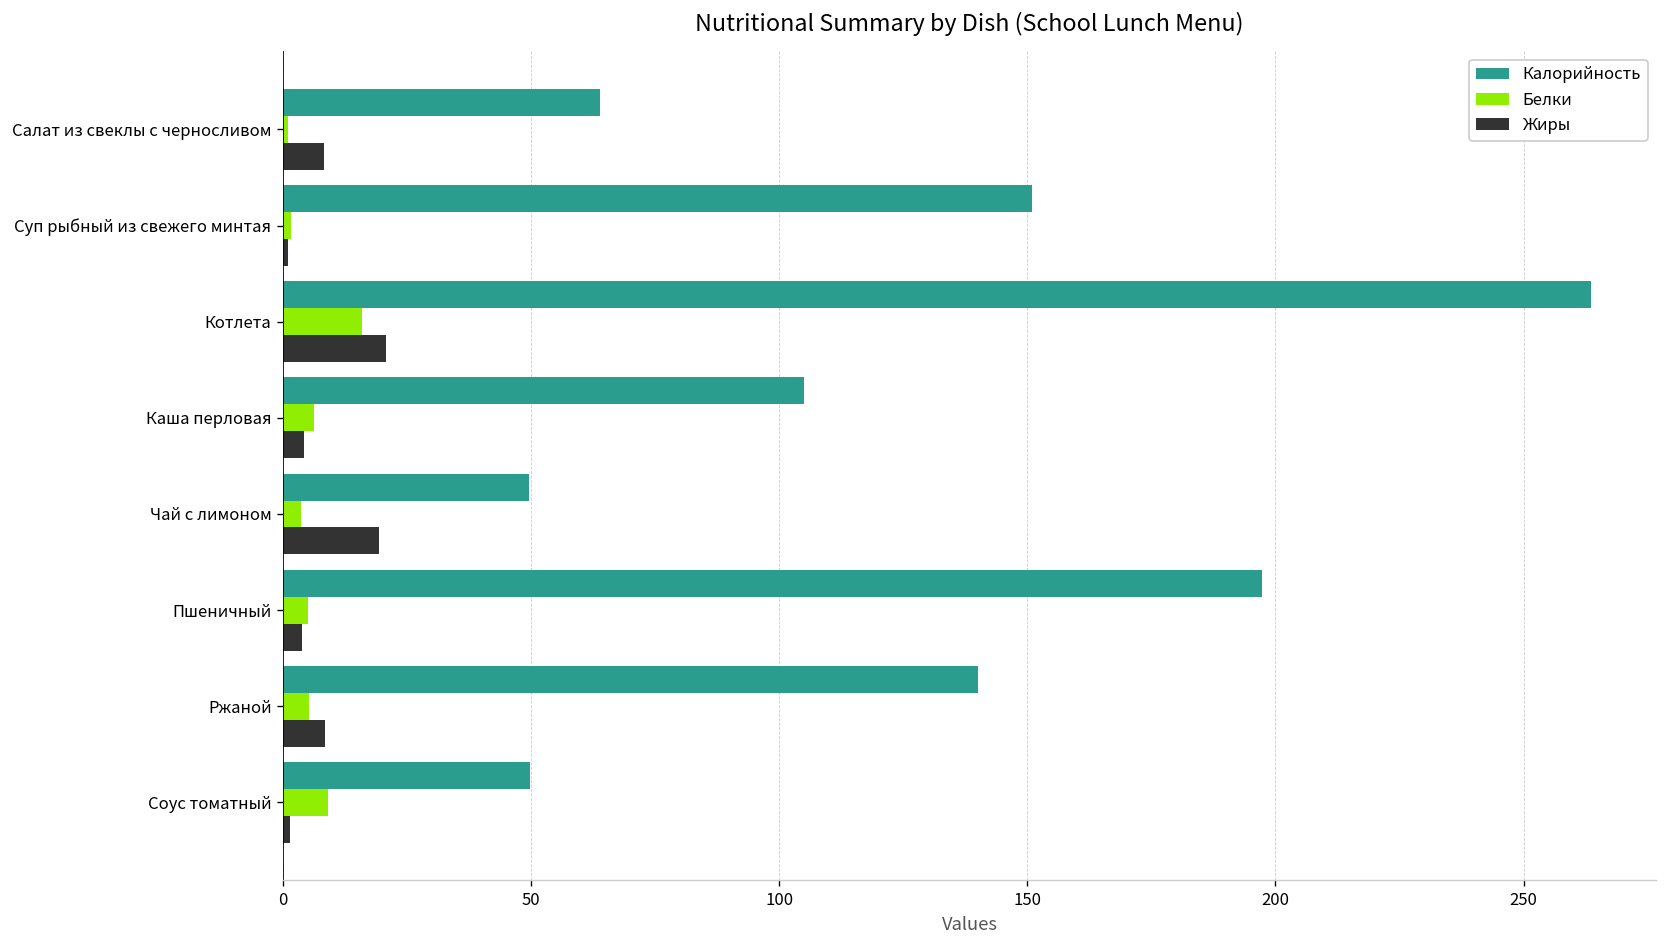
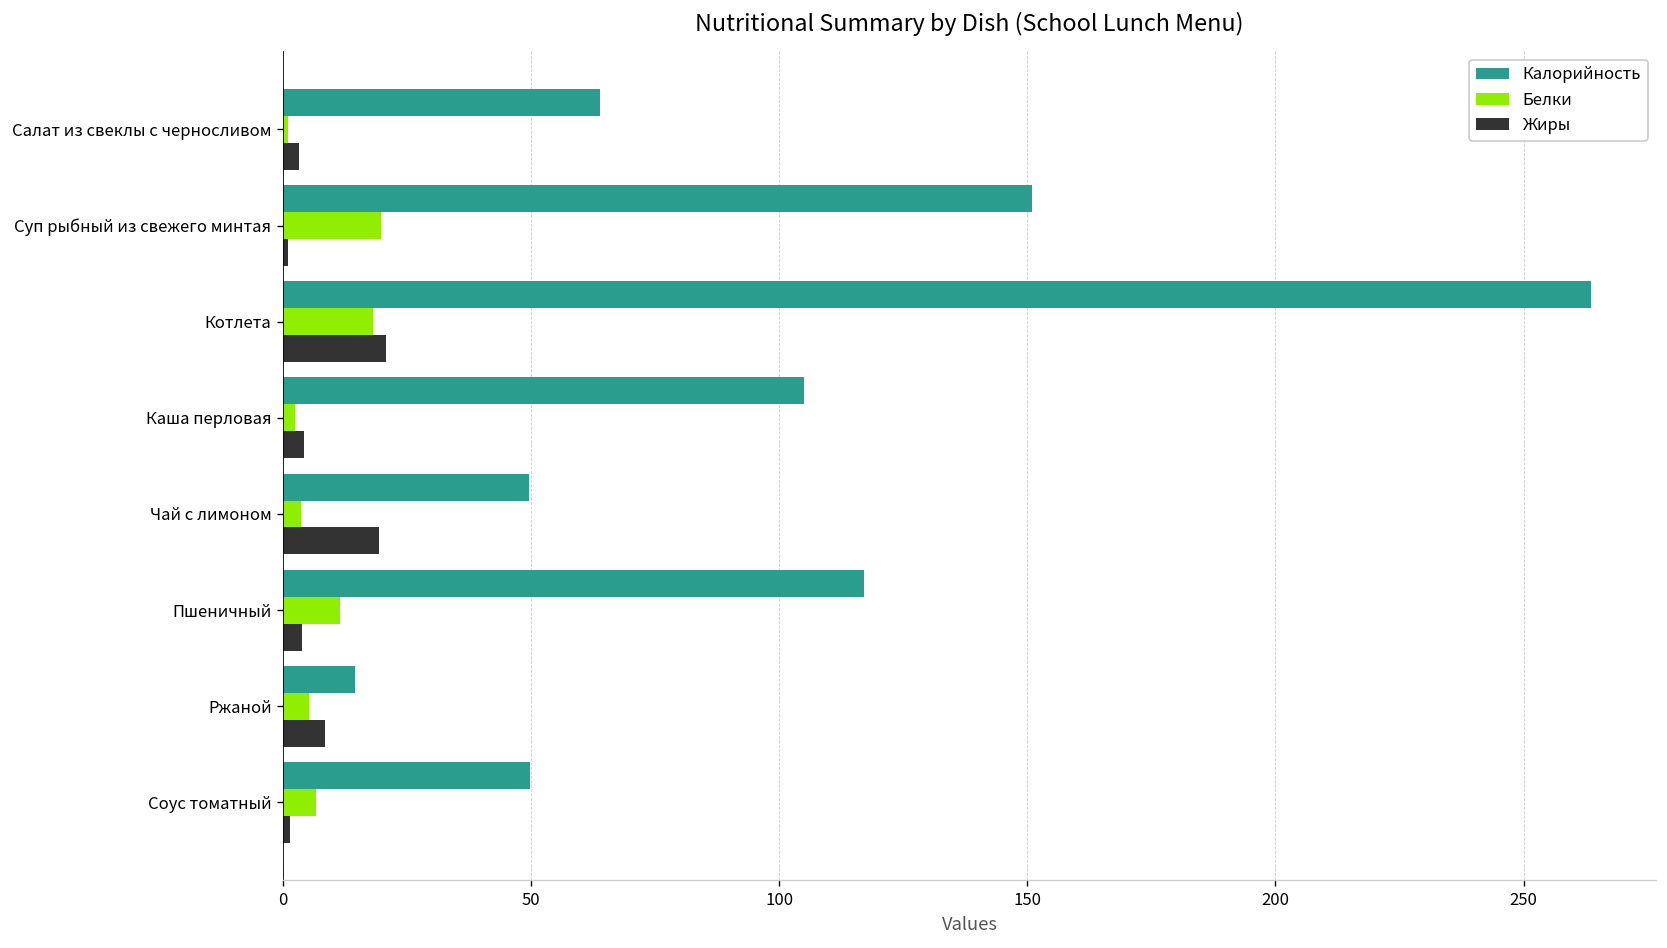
  {
    "Калорийность": {
      "Салат из свеклы с черносливом": 64,
      "Суп рыбный из свежего минтая": 151,
      "Котлета": 264,
      "Каша перловая": 105,
      "Чай с лимоном": 50,
-     "Пшеничный": 197,
-     "Ржаной": 140,
+     "Пшеничный": 117,
+     "Ржаной": 14,
      "Соус томатный": 50
    },
    "Белки": {
      "Салат из свеклы с черносливом": 1,
-     "Суп рыбный из свежего минтая": 2,
-     "Котлета": 16,
-     "Каша перловая": 6,
+     "Суп рыбный из свежего минтая": 20,
+     "Котлета": 18,
+     "Каша перловая": 2,
      "Чай с лимоном": 4,
-     "Пшеничный": 5,
+     "Пшеничный": 11,
      "Ржаной": 5,
-     "Соус томатный": 9
+     "Соус томатный": 7
    },
    "Жиры": {
-     "Салат из свеклы с черносливом": 8,
+     "Салат из свеклы с черносливом": 3,
      "Суп рыбный из свежего минтая": 1,
      "Котлета": 21,
      "Каша перловая": 4,
      "Чай с лимоном": 19,
      "Пшеничный": 4,
      "Ржаной": 9,
      "Соус томатный": 1
    }
  }
